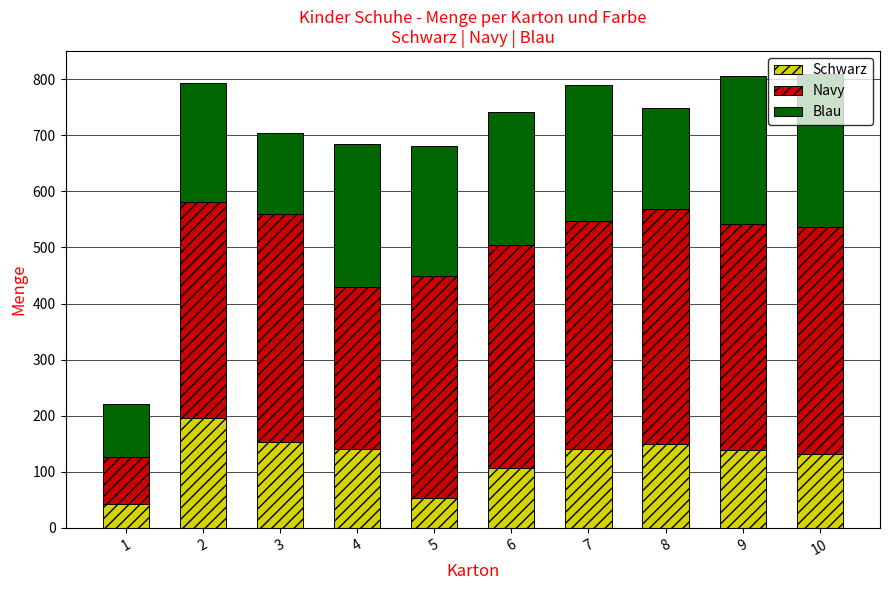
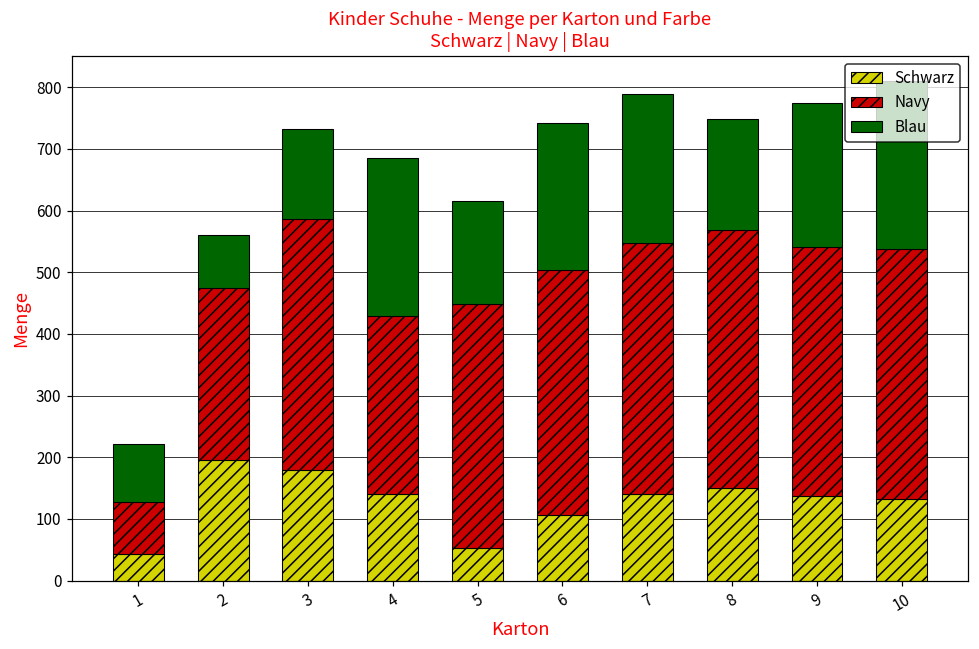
  {
    "Schwarz": {
      "1": 40,
      "2": 200,
-     "3": 150,
+     "3": 180,
      "4": 140,
      "5": 50,
      "6": 110,
      "7": 140,
      "8": 150,
      "9": 140,
      "10": 130
    },
    "Navy": {
      "1": 80,
-     "2": 390,
+     "2": 280,
      "3": 410,
      "4": 290,
      "5": 400,
      "6": 400,
      "7": 410,
      "8": 420,
      "9": 400,
      "10": 410
    },
    "Blau": {
      "1": 90,
-     "2": 210,
+     "2": 90,
      "3": 150,
      "4": 260,
-     "5": 230,
+     "5": 170,
      "6": 240,
      "7": 240,
      "8": 180,
-     "9": 260
+     "9": 230
    }
  }
